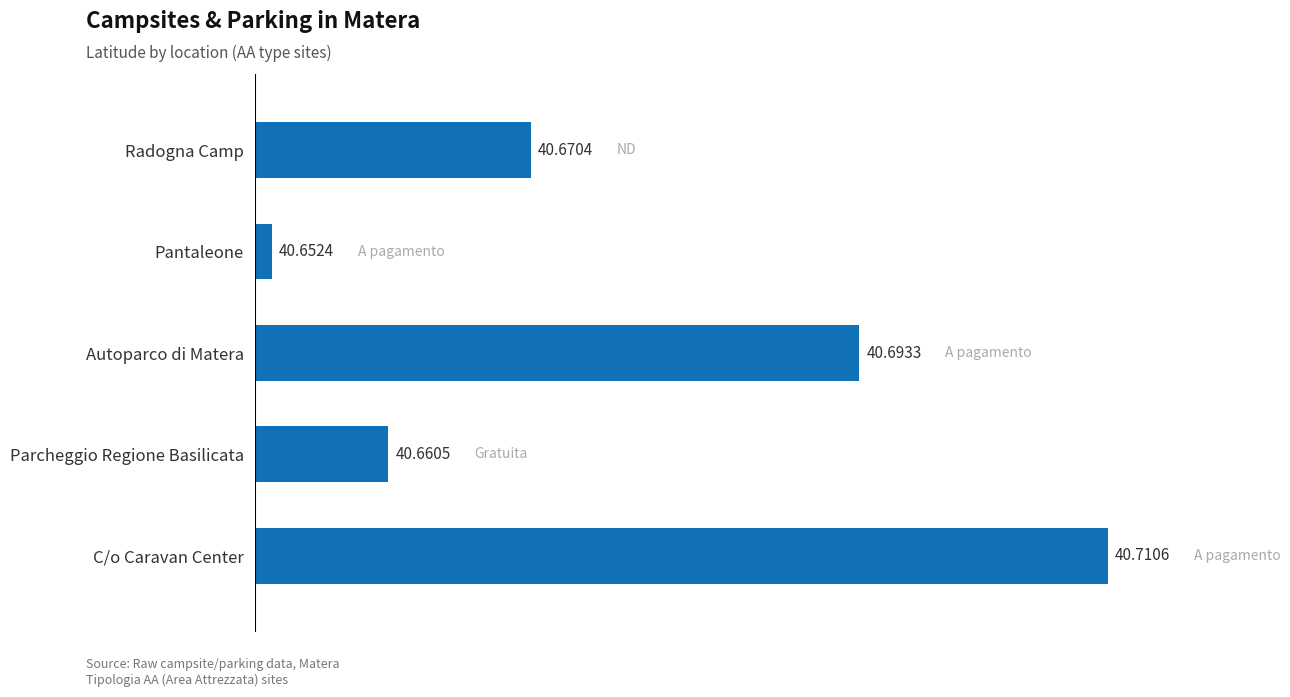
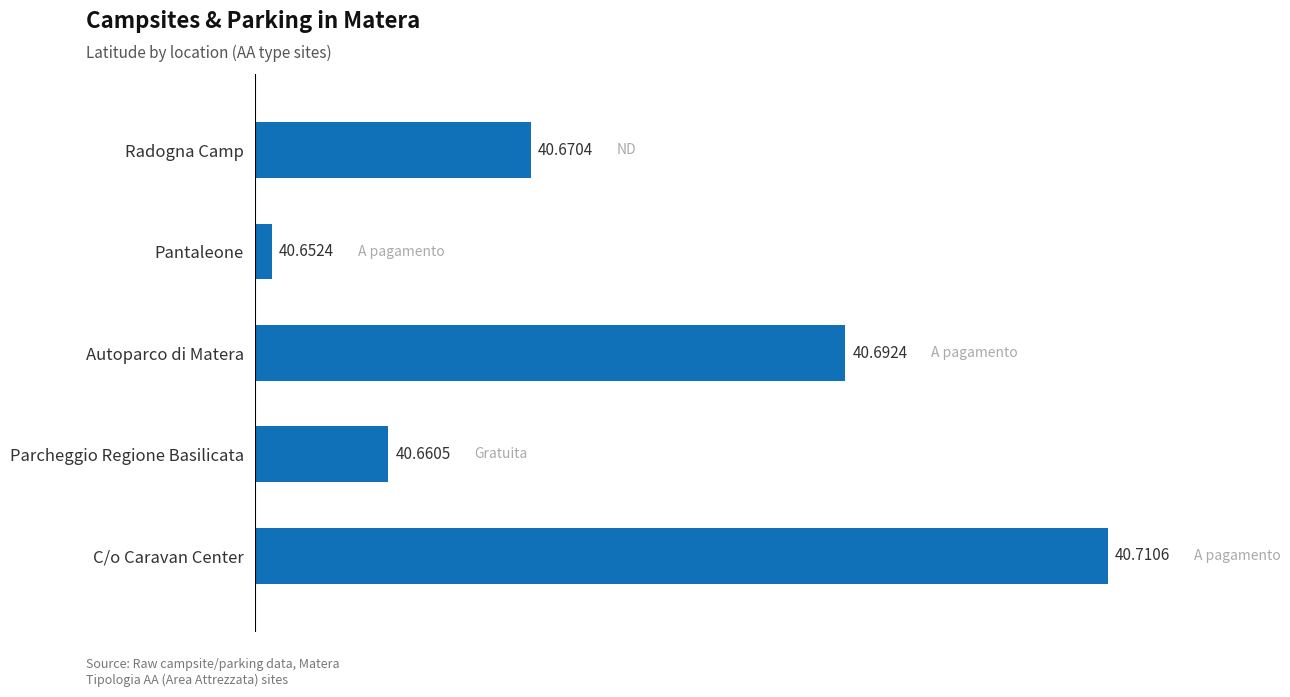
  {
    "Radogna Camp": 40.6704,
    "Pantaleone": 40.6524,
-   "Autoparco di Matera": 40.6933,
+   "Autoparco di Matera": 40.6924,
    "Parcheggio Regione Basilicata": 40.6605,
    "C/o Caravan Center": 40.7106
  }
